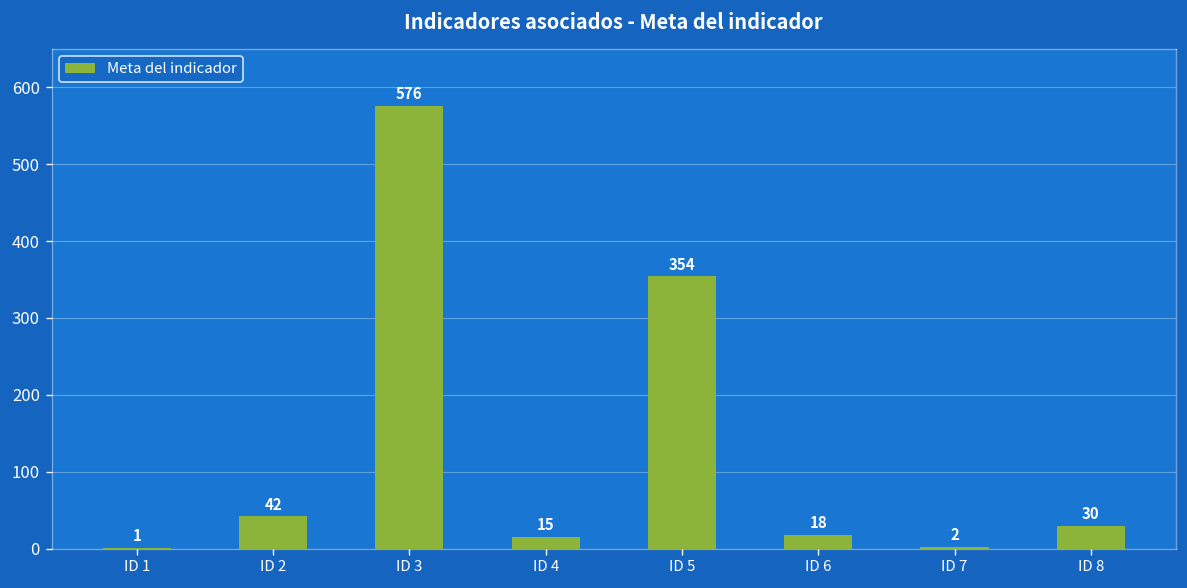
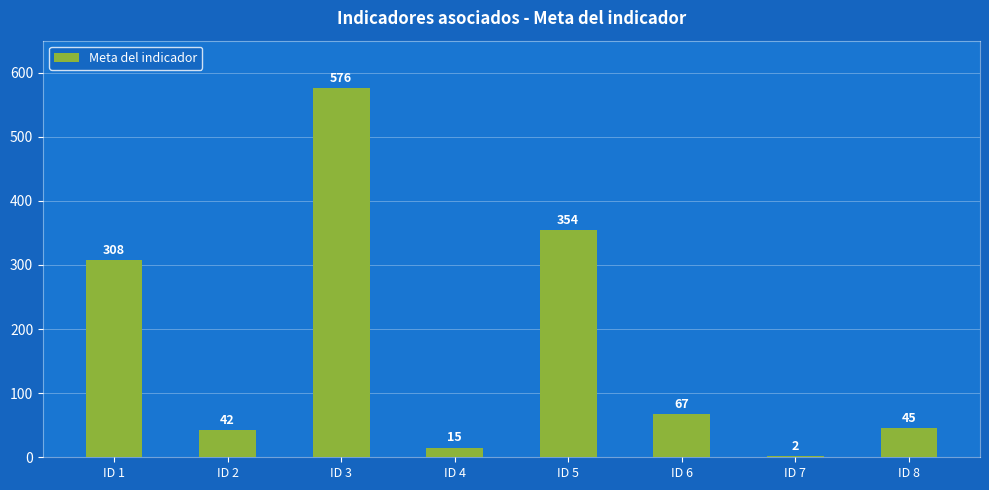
  {
-   "ID 1": 1,
+   "ID 1": 308,
    "ID 2": 42,
    "ID 3": 576,
    "ID 4": 15,
    "ID 5": 354,
-   "ID 6": 18,
+   "ID 6": 67,
    "ID 7": 2,
-   "ID 8": 30
+   "ID 8": 45
  }
